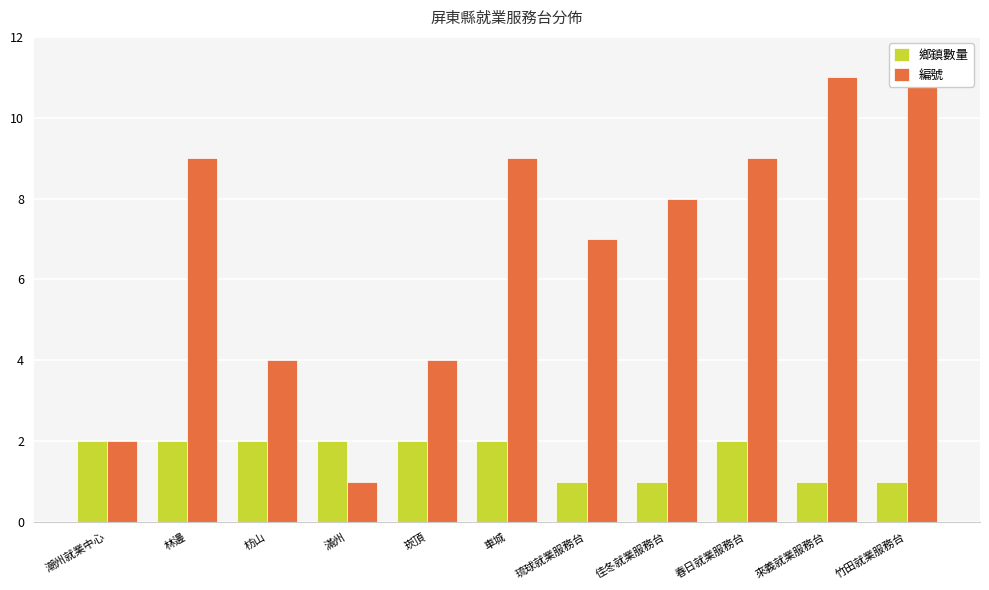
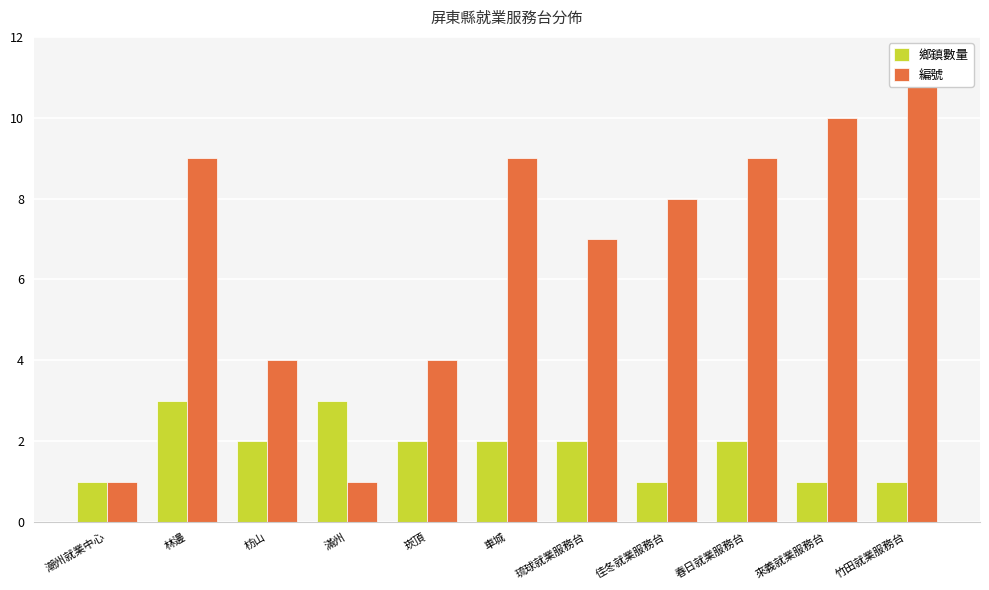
  {
    "鄉鎮數量": {
-     "潮州就業中心": 2,
-     "林邊": 2,
+     "潮州就業中心": 1,
+     "林邊": 3,
      "枋山": 2,
-     "滿州": 2,
+     "滿州": 3,
      "崁頂": 2,
      "車城": 2,
-     "琉球就業服務台": 1,
+     "琉球就業服務台": 2,
      "佳冬就業服務台": 1,
      "春日就業服務台": 2,
      "來義就業服務台": 1,
      "竹田就業服務台": 1
    },
    "編號": {
-     "潮州就業中心": 2,
+     "潮州就業中心": 1,
      "林邊": 9,
      "枋山": 4,
      "滿州": 1,
      "崁頂": 4,
      "車城": 9,
      "琉球就業服務台": 7,
      "佳冬就業服務台": 8,
      "春日就業服務台": 9,
-     "來義就業服務台": 11
+     "來義就業服務台": 10
    }
  }
